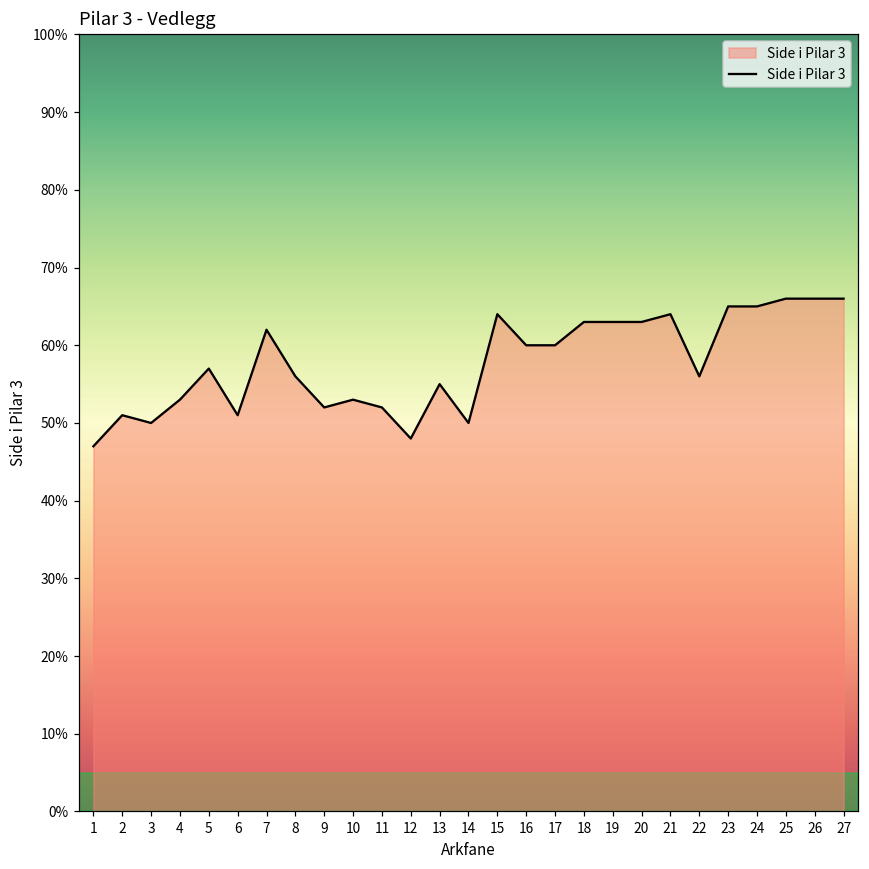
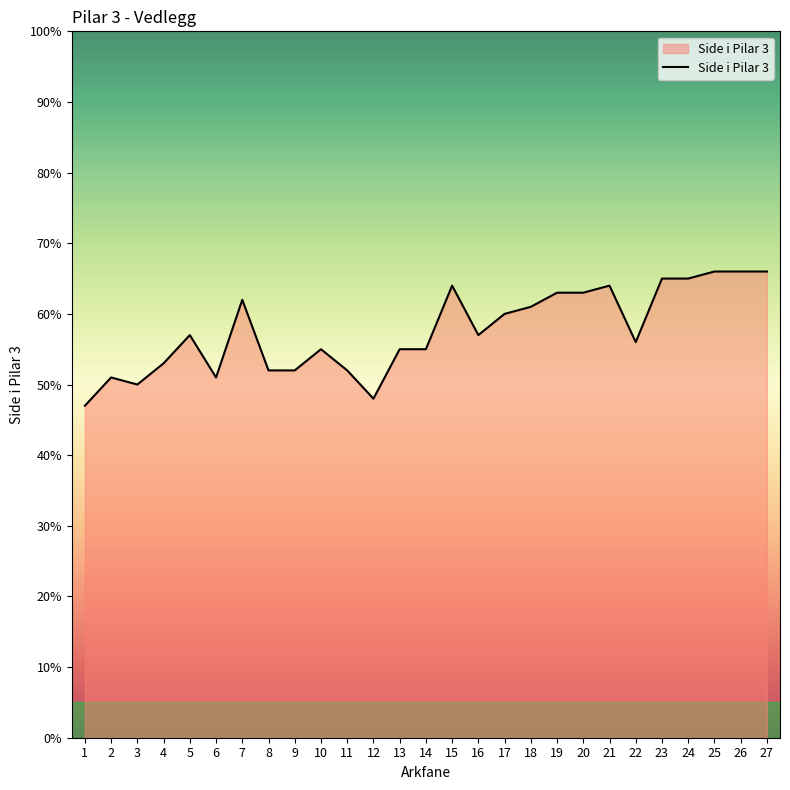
  {
    "1": "47%",
    "2": "51%",
    "3": "50%",
    "4": "53%",
    "5": "57%",
    "6": "51%",
    "7": "62%",
-   "8": "56%",
+   "8": "52%",
    "9": "52%",
-   "10": "53%",
+   "10": "55%",
    "11": "52%",
    "12": "48%",
    "13": "55%",
-   "14": "50%",
+   "14": "55%",
    "15": "64%",
-   "16": "60%",
+   "16": "57%",
    "17": "60%",
-   "18": "63%",
+   "18": "61%",
    "19": "63%",
    "20": "63%",
    "21": "64%",
    "22": "56%",
    "23": "65%",
    "24": "65%",
    "25": "66%",
    "26": "66%",
    "27": "66%"
  }
